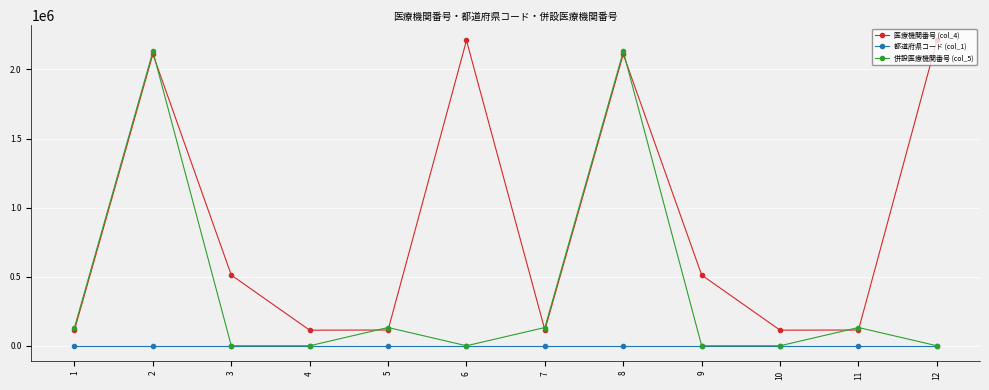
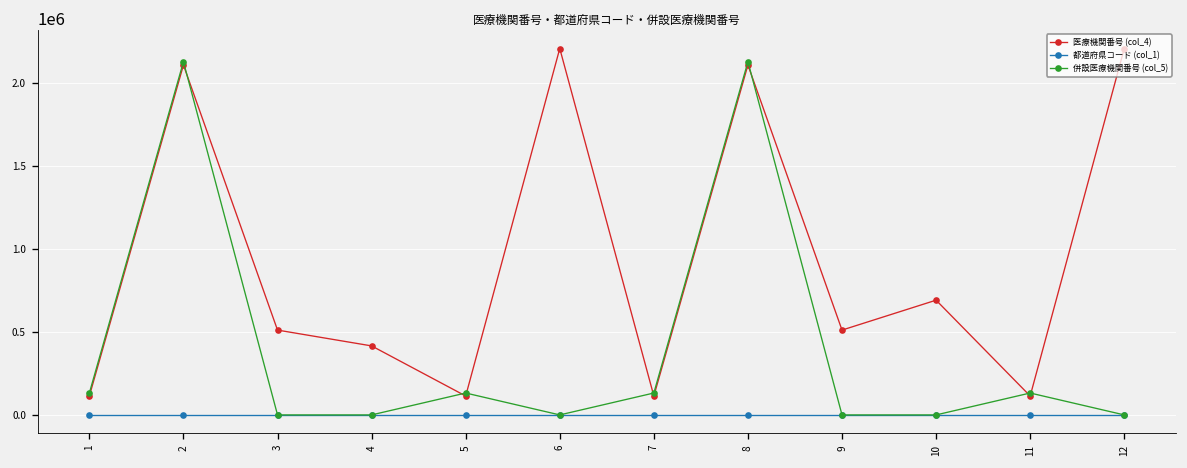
  {
    "医療機関番号 (col_4)": {
      "2": 2110000,
      "3": 510000,
-     "4": 110000,
+     "4": 420000,
      "6": 2210000,
      "8": 2110000,
      "9": 510000,
-     "10": 110000
+     "10": 690000
    },
    "都道府県コード (col_1)": {
      "1": 0,
      "2": 0,
      "5": 0,
      "7": 0,
      "8": 0,
      "11": 0
    },
    "併設医療機関番号 (col_5)": {
      "2": 2130000,
      "8": 2130000
    }
  }
